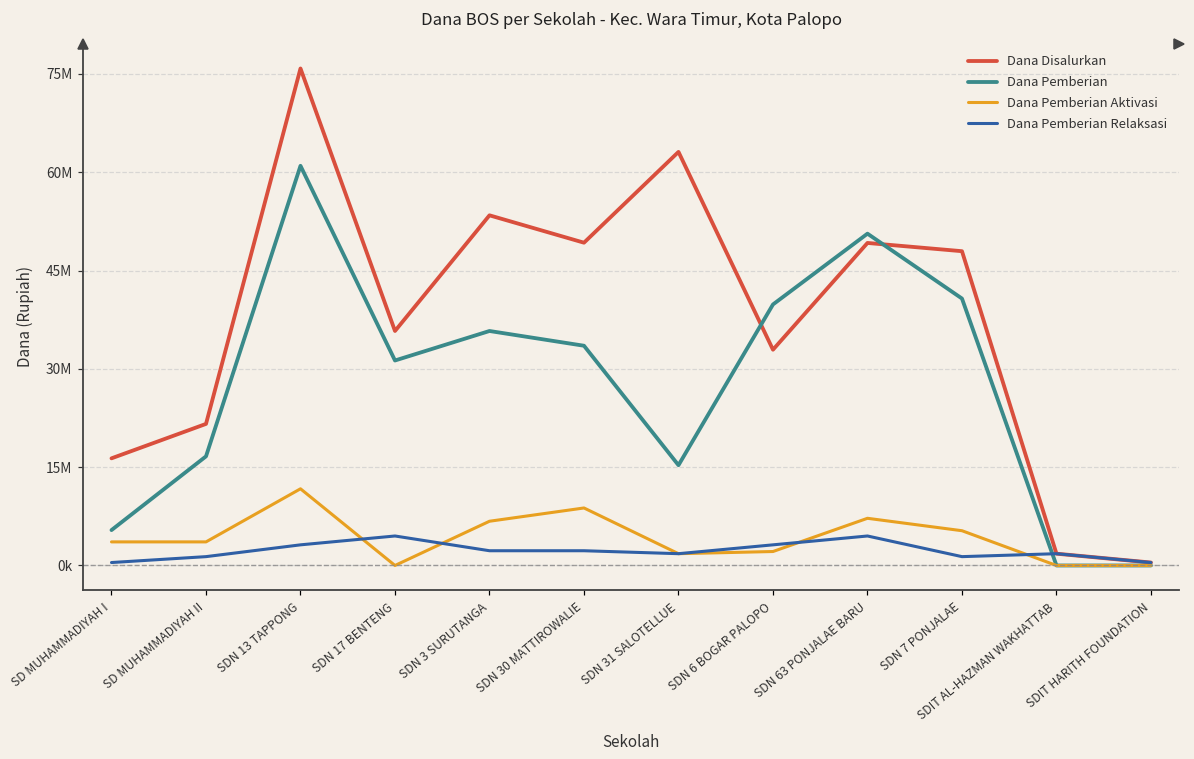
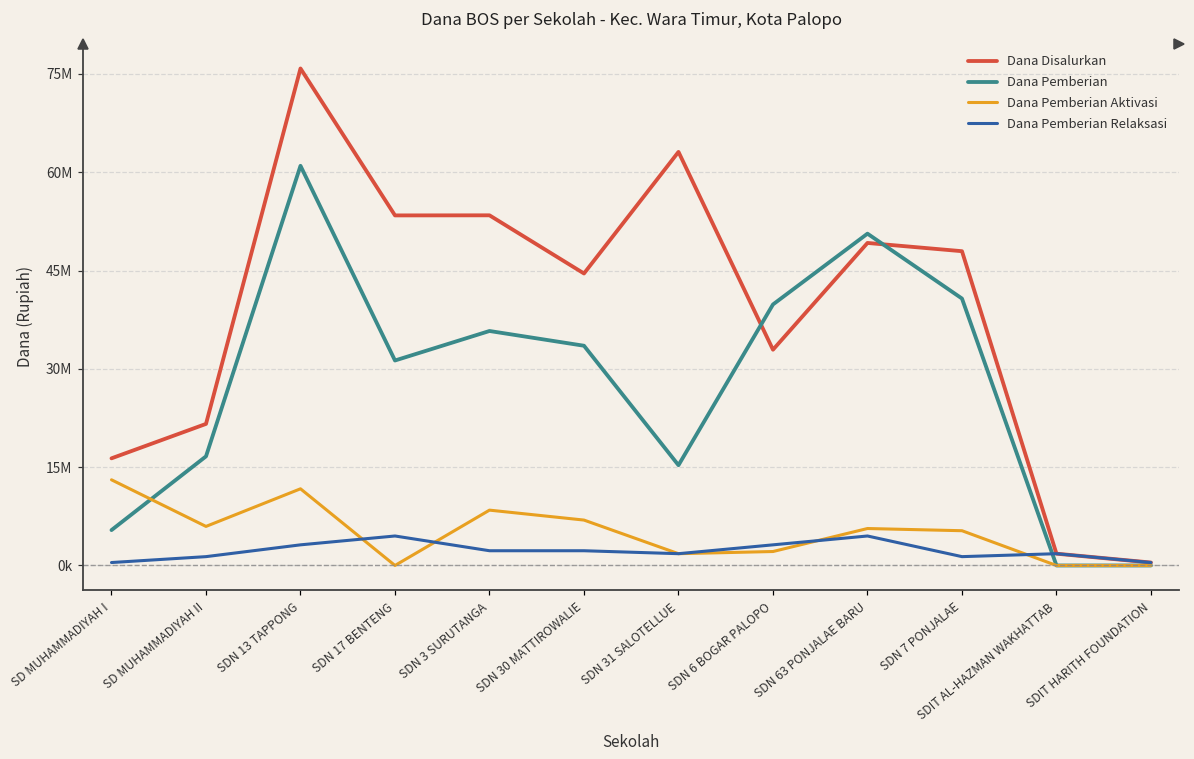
  {
    "Dana Disalurkan": {
      "SD MUHAMMADIYAH I": 16000000,
      "SD MUHAMMADIYAH II": 22000000,
      "SDN 13 TAPPONG": 76000000,
-     "SDN 17 BENTENG": 36000000,
+     "SDN 17 BENTENG": 53000000,
      "SDN 3 SURUTANGA": 53000000,
-     "SDN 30 MATTIROWALIE": 49000000,
+     "SDN 30 MATTIROWALIE": 45000000,
      "SDN 31 SALOTELLUE": 63000000,
      "SDN 6 BOGAR PALOPO": 33000000,
      "SDN 63 PONJALAE BARU": 49000000,
      "SDN 7 PONJALAE": 48000000
    },
    "Dana Pemberian Aktivasi": {
-     "SD MUHAMMADIYAH I": 4000000,
-     "SD MUHAMMADIYAH II": 4000000,
+     "SD MUHAMMADIYAH I": 13000000,
+     "SD MUHAMMADIYAH II": 6000000,
      "SDN 13 TAPPONG": 12000000,
      "SDN 17 BENTENG": 0,
-     "SDN 3 SURUTANGA": 7000000,
-     "SDN 30 MATTIROWALIE": 9000000,
+     "SDN 3 SURUTANGA": 8000000,
+     "SDN 30 MATTIROWALIE": 7000000,
      "SDN 6 BOGAR PALOPO": 2000000,
-     "SDN 63 PONJALAE BARU": 7000000,
+     "SDN 63 PONJALAE BARU": 6000000,
      "SDN 7 PONJALAE": 5000000
    }
  }
